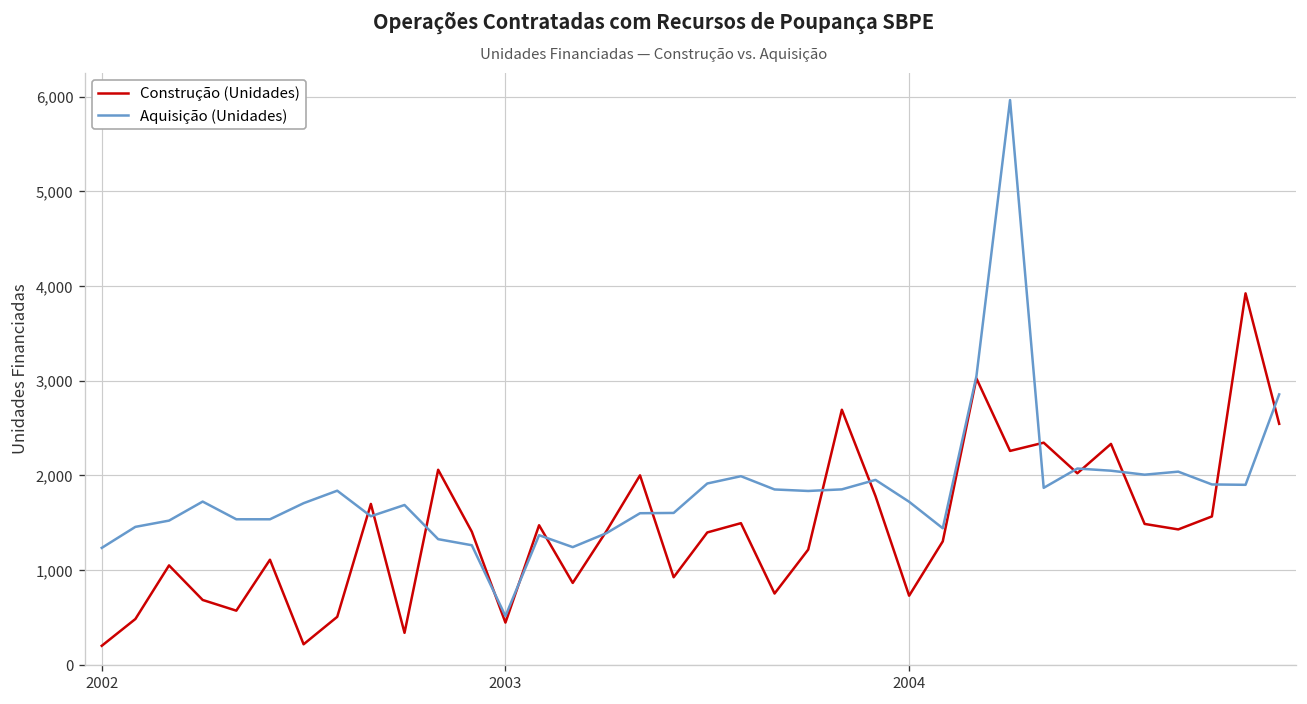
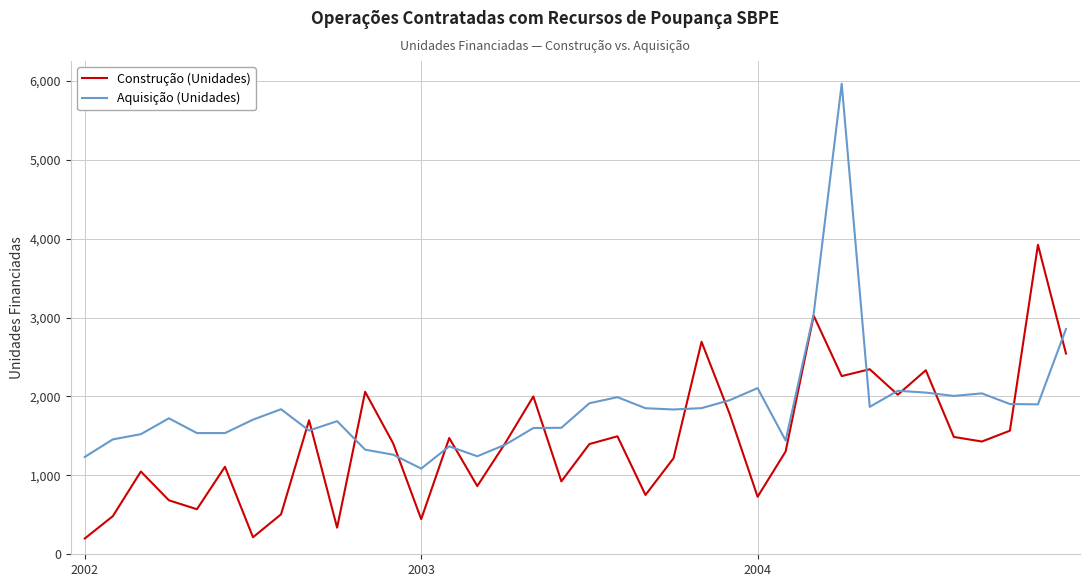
  {
    "Construção (Unidades)": {
      "2002": "200",
      "2003": "400",
      "2004": "700"
    },
    "Aquisição (Unidades)": {
      "2002": "1,200",
-     "2003": "500",
-     "2004": "1,700"
+     "2003": "1,100",
+     "2004": "2,100"
    }
  }
